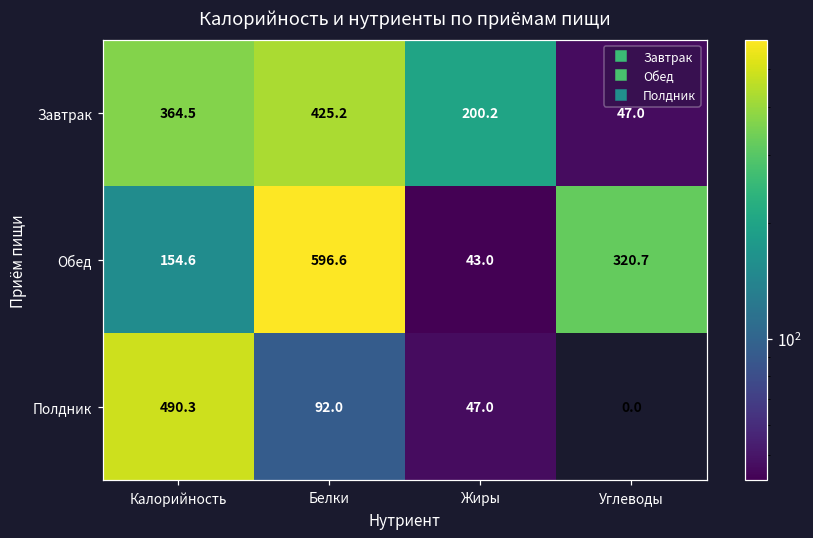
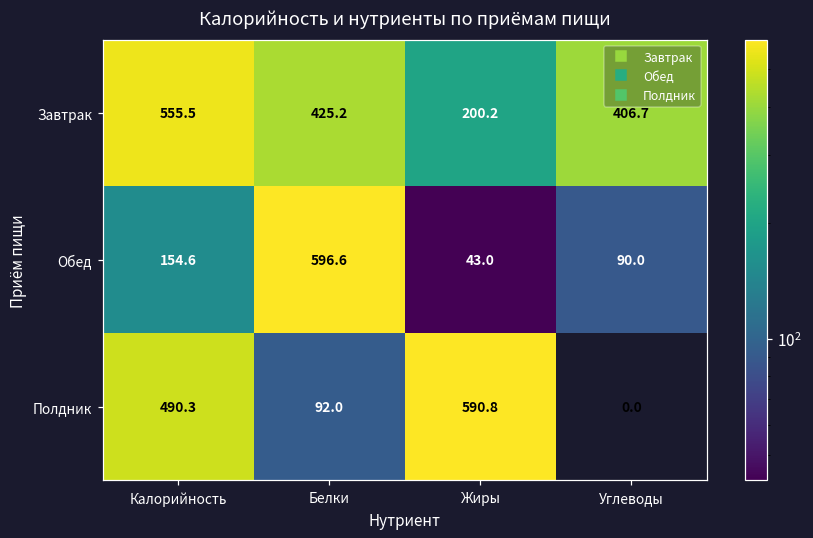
  {
    "Завтрак": {
-     "Калорийность": 364.5,
+     "Калорийность": 555.5,
      "Белки": 425.2,
      "Жиры": 200.2,
-     "Углеводы": 47.0
+     "Углеводы": 406.7
    },
    "Обед": {
      "Калорийность": 154.6,
      "Белки": 596.6,
      "Жиры": 43.0,
-     "Углеводы": 320.7
+     "Углеводы": 90.0
    },
    "Полдник": {
      "Калорийность": 490.3,
      "Белки": 92.0,
-     "Жиры": 47.0
+     "Жиры": 590.8
    }
  }
